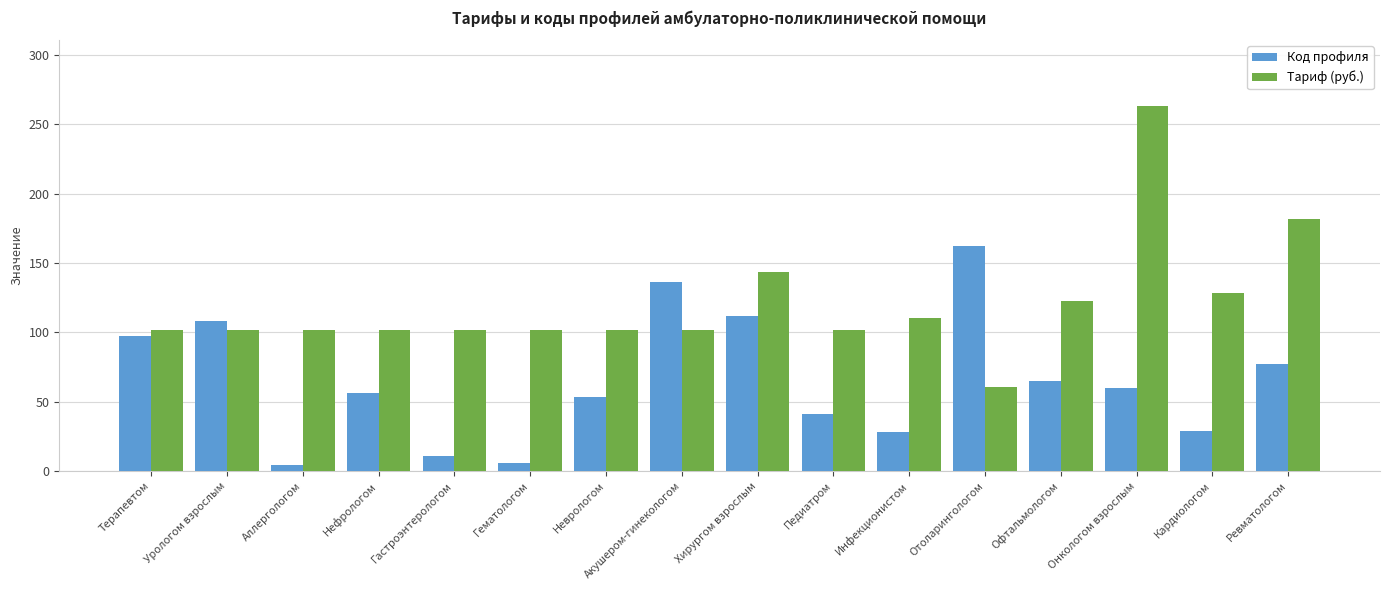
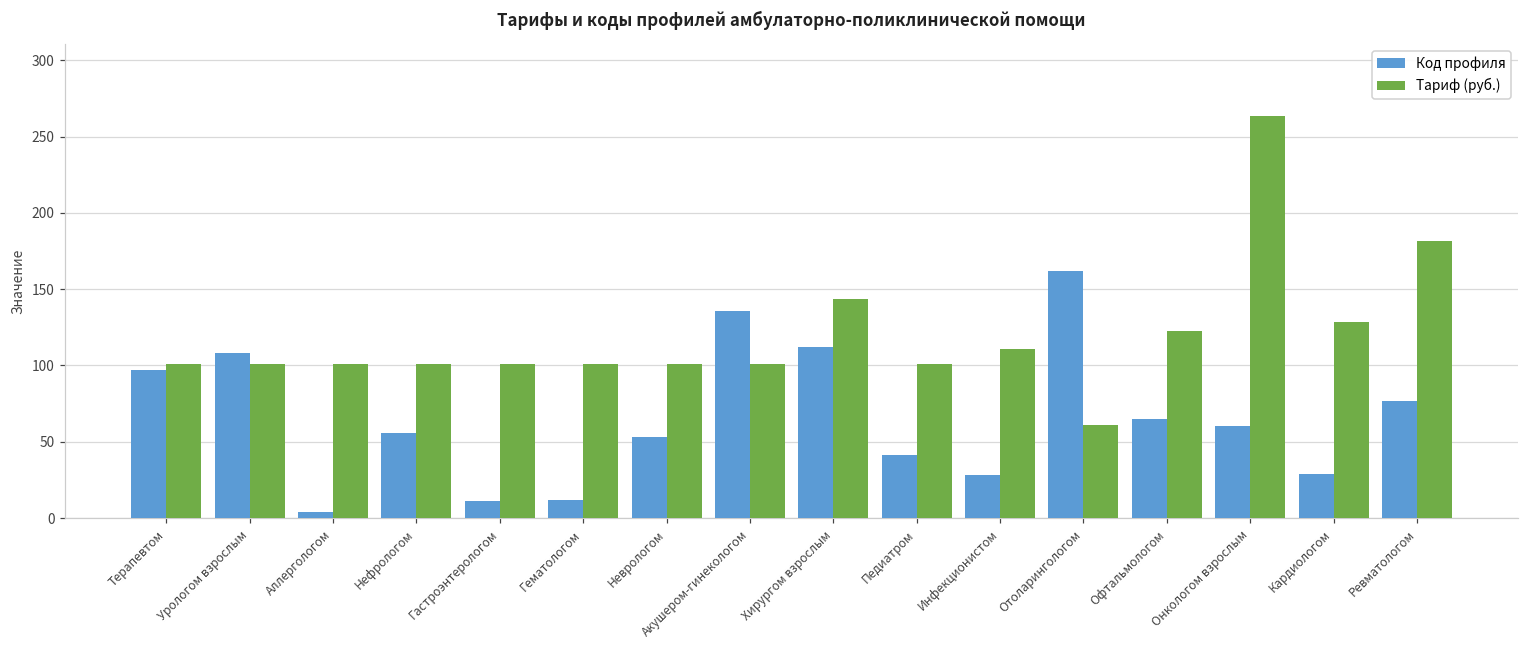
  {
    "Код профиля": {
      "Терапевтом": 97,
      "Урологом взрослым": 108,
      "Аллергологом": 4,
      "Нефрологом": 56,
      "Гастроэнтерологом": 11,
-     "Гематологом": 6,
+     "Гематологом": 12,
      "Неврологом": 53,
      "Акушером-гинекологом": 136,
      "Хирургом взрослым": 112,
      "Педиатром": 41,
      "Инфекционистом": 28,
      "Отоларингологом": 162,
      "Офтальмологом": 65,
      "Онкологом взрослым": 60,
      "Кардиологом": 29,
      "Ревматологом": 77
    },
    "Тариф (руб.)": {
      "Терапевтом": 101,
      "Урологом взрослым": 101,
      "Аллергологом": 101,
      "Нефрологом": 101,
      "Гастроэнтерологом": 101,
      "Гематологом": 101,
      "Неврологом": 101,
      "Акушером-гинекологом": 101,
      "Хирургом взрослым": 143,
      "Педиатром": 101,
      "Инфекционистом": 111,
      "Отоларингологом": 61,
      "Офтальмологом": 123,
      "Онкологом взрослым": 263,
      "Кардиологом": 128,
      "Ревматологом": 182
    }
  }
